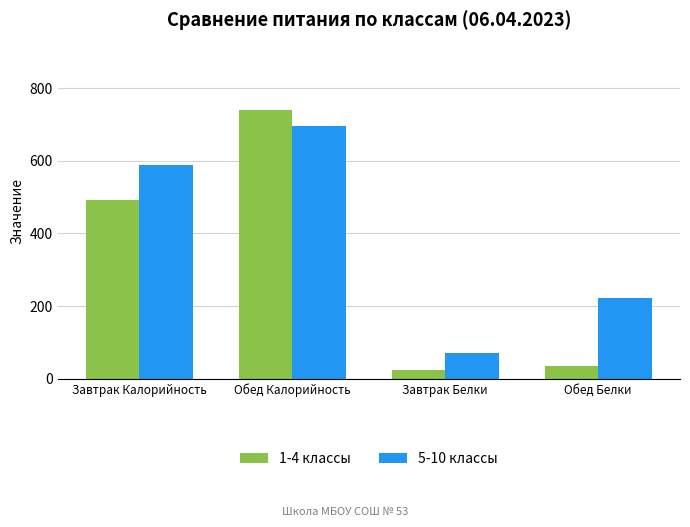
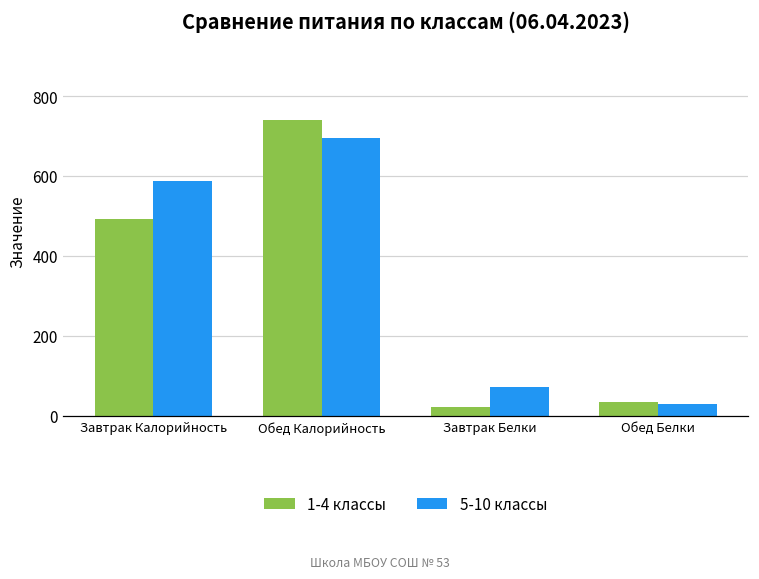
  {
    "1-4 классы": {
      "Завтрак Калорийность": 490,
      "Обед Калорийность": 740,
      "Завтрак Белки": 20,
      "Обед Белки": 40
    },
    "5-10 классы": {
      "Завтрак Калорийность": 590,
      "Обед Калорийность": 700,
      "Завтрак Белки": 70,
-     "Обед Белки": 220
+     "Обед Белки": 30
    }
  }
